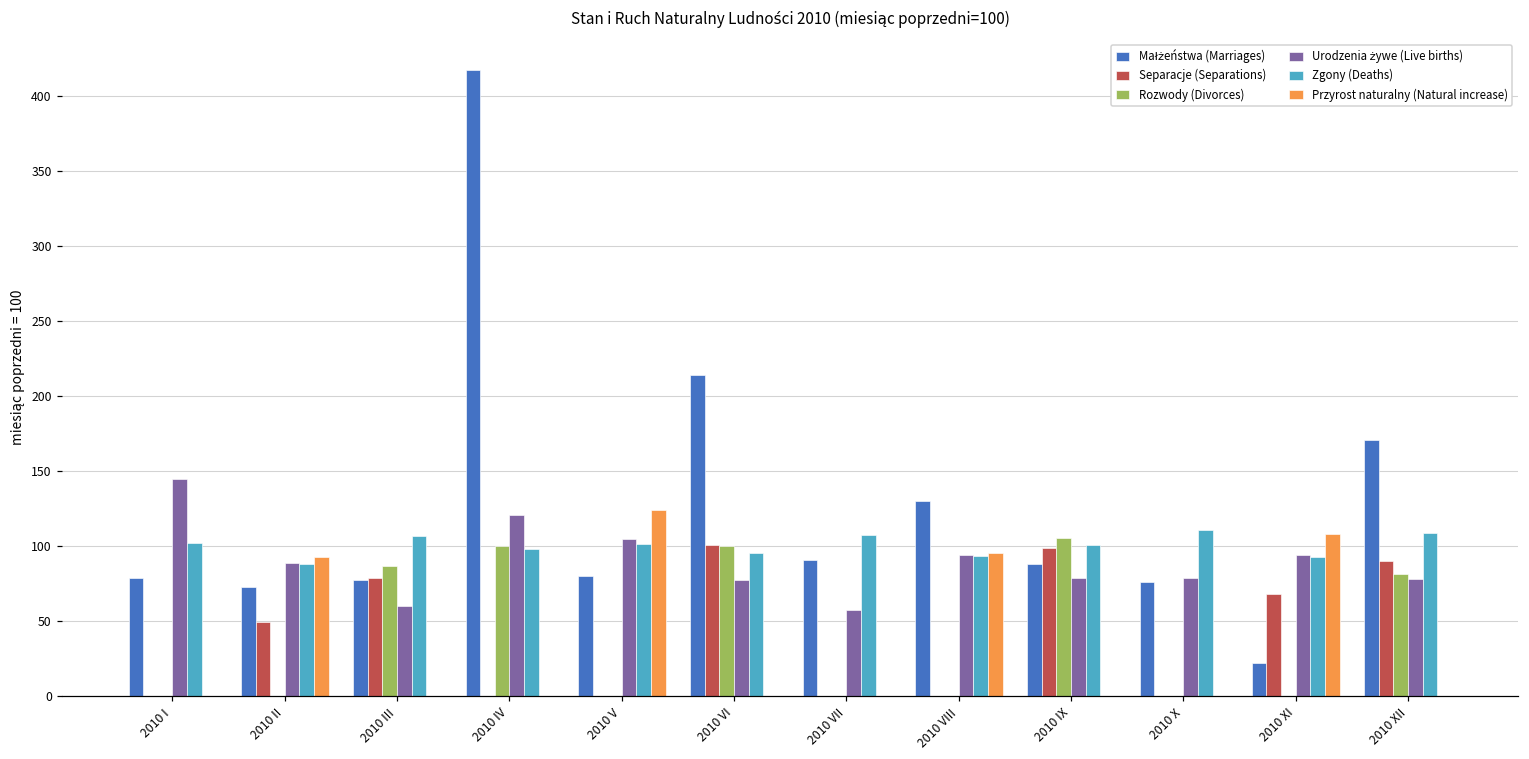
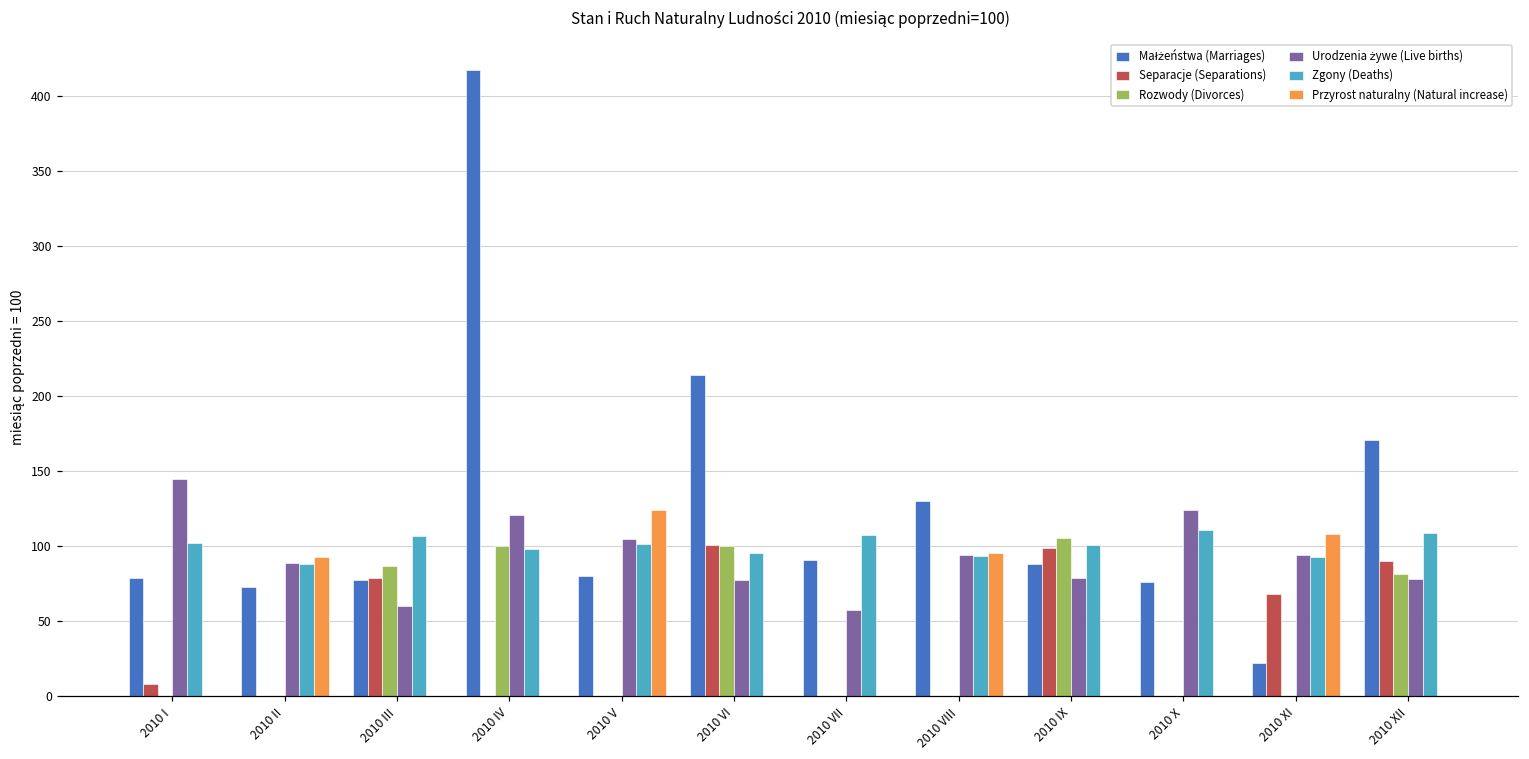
  {
    "Separacje (Separations)": {
-     "2010 I": 0,
-     "2010 II": 49,
+     "2010 I": 8,
+     "2010 II": 0,
      "2010 III": 79,
      "2010 IV": 0,
      "2010 V": 0,
      "2010 VI": 101,
      "2010 VII": 0,
      "2010 VIII": 0,
      "2010 IX": 99,
      "2010 X": 0,
      "2010 XI": 68,
      "2010 XII": 90
    },
    "Rozwody (Divorces)": {
      "2010 I": 0,
      "2010 II": 0,
      "2010 III": 86,
      "2010 IV": 100,
      "2010 V": 0,
      "2010 VI": 100,
      "2010 VII": 0,
      "2010 VIII": 0,
      "2010 IX": 106,
      "2010 X": 0,
      "2010 XI": 0,
      "2010 XII": 81
    },
    "Urodzenia żywe (Live births)": {
      "2010 I": 145,
      "2010 II": 89,
      "2010 III": 60,
      "2010 IV": 121,
      "2010 V": 105,
      "2010 VI": 77,
      "2010 VII": 57,
      "2010 VIII": 94,
      "2010 IX": 79,
-     "2010 X": 78,
+     "2010 X": 124,
      "2010 XI": 94,
      "2010 XII": 78
    },
    "Przyrost naturalny (Natural increase)": {
      "2010 I": 0,
      "2010 II": 93,
      "2010 III": 0,
      "2010 IV": 0,
      "2010 V": 124,
      "2010 VI": 0,
      "2010 VII": 0,
      "2010 VIII": 95,
      "2010 IX": 0,
      "2010 X": 0,
      "2010 XI": 108,
      "2010 XII": 0
    }
  }
